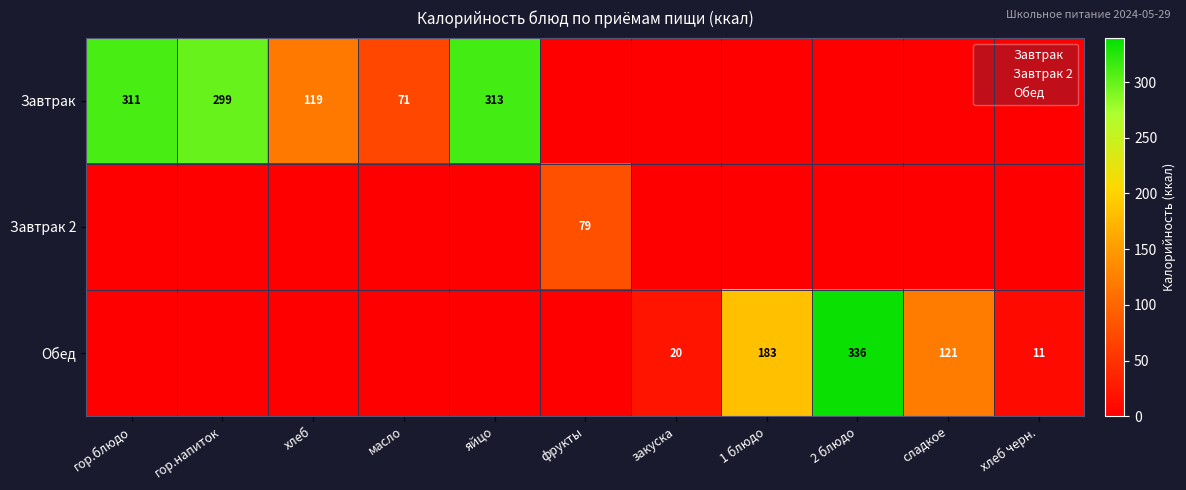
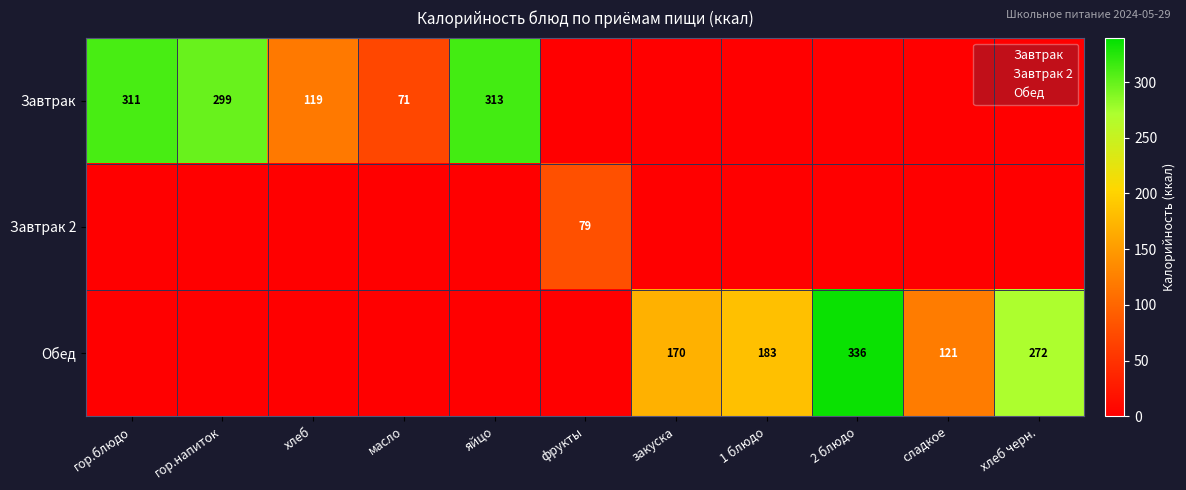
  {
    "Завтрак": {
      "гор.блюдо": 311,
      "гор.напиток": 299,
      "хлеб": 119,
      "масло": 71,
      "яйцо": 313
    },
    "Завтрак 2": {
      "фрукты": 79
    },
    "Обед": {
-     "закуска": 20,
+     "закуска": 170,
      "1 блюдо": 183,
      "2 блюдо": 336,
      "сладкое": 121,
-     "хлеб черн.": 11
+     "хлеб черн.": 272
    }
  }
